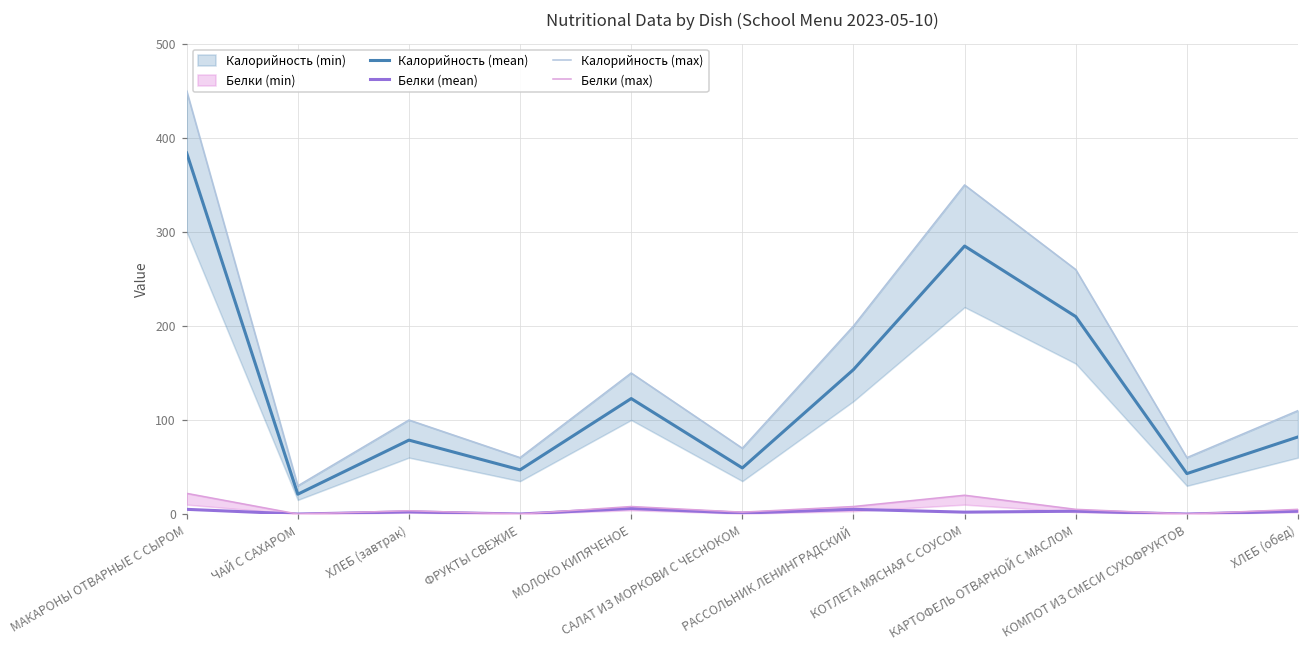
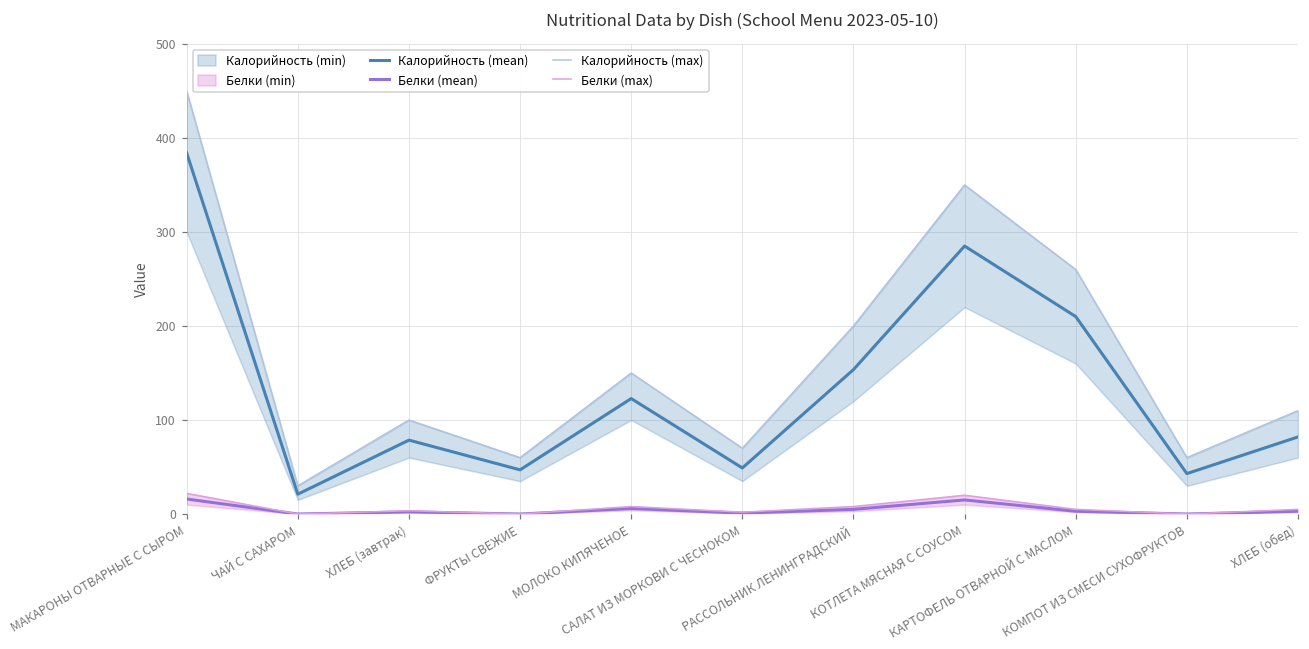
  {
    "Белки (mean)": {
-     "МАКАРОНЫ ОТВАРНЫЕ С СЫРОМ": 10,
-     "КОТЛЕТА МЯСНАЯ С СОУСОМ": 0
+     "МАКАРОНЫ ОТВАРНЫЕ С СЫРОМ": 20,
+     "КОТЛЕТА МЯСНАЯ С СОУСОМ": 20
    }
  }
